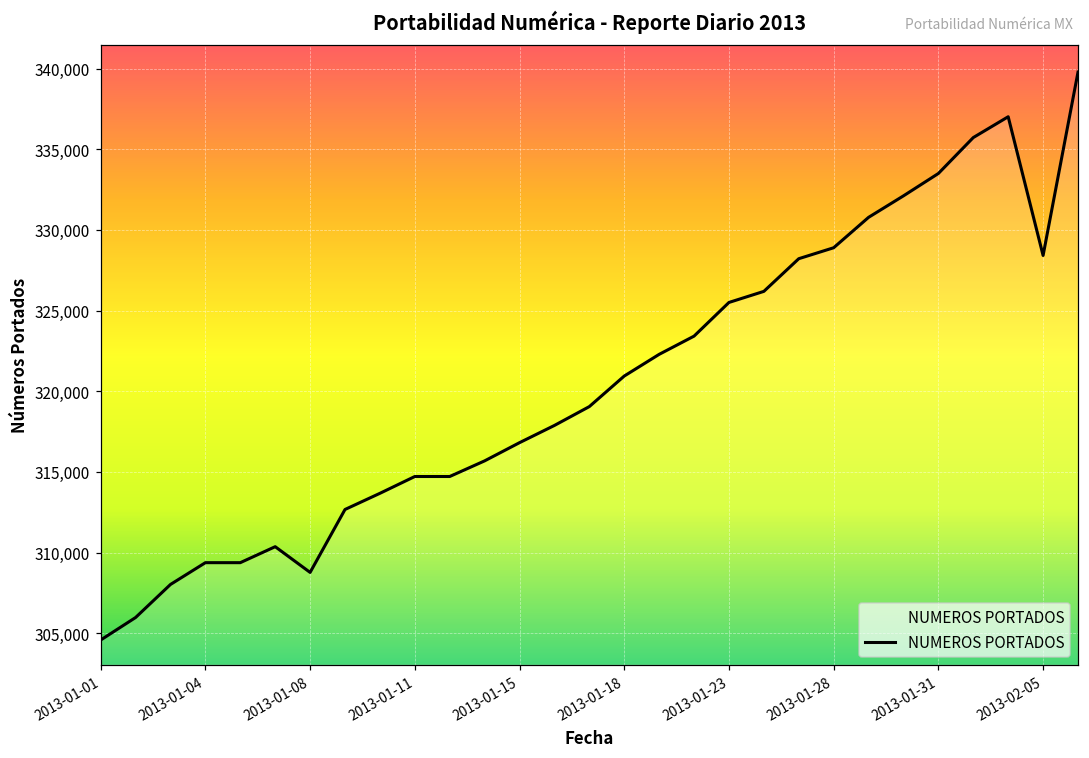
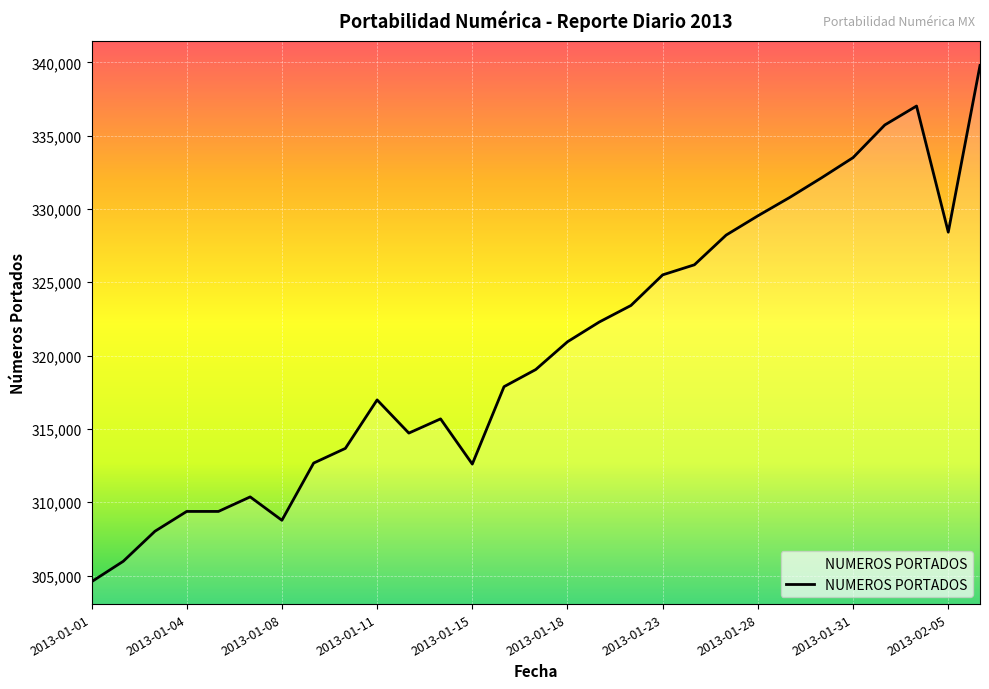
  {
    "2013-01-01": "304,600",
    "2013-01-04": "309,400",
    "2013-01-08": "308,800",
-   "2013-01-11": "314,700",
-   "2013-01-15": "316,800",
+   "2013-01-11": "317,000",
+   "2013-01-15": "312,600",
    "2013-01-18": "320,900",
    "2013-01-23": "325,500",
-   "2013-01-28": "328,900",
+   "2013-01-28": "329,500",
    "2013-01-31": "333,500",
    "2013-02-05": "328,400"
  }
